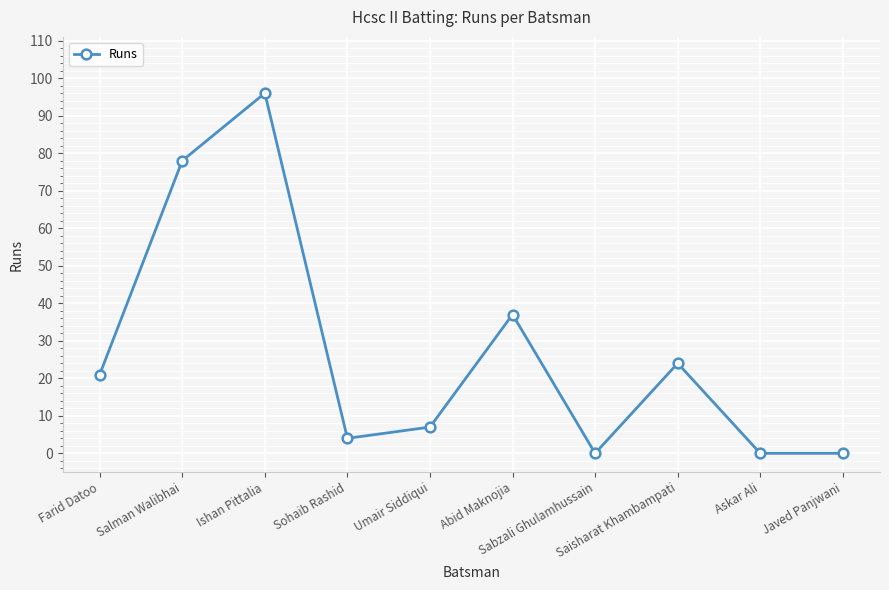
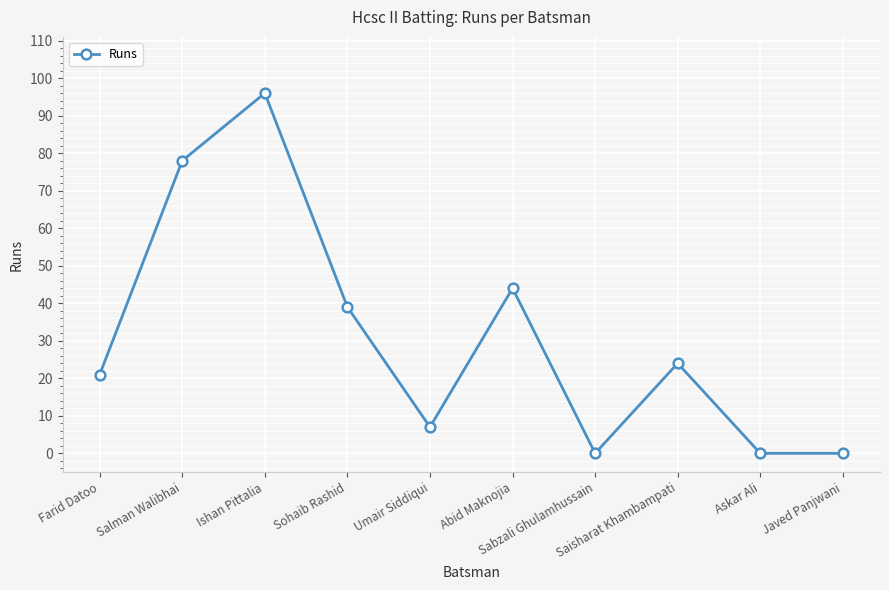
  {
    "Farid Datoo": 21,
    "Salman Walibhai": 78,
    "Ishan Pittalia": 96,
-   "Sohaib Rashid": 4,
+   "Sohaib Rashid": 39,
    "Umair Siddiqui": 7,
-   "Abid Maknojia": 37,
+   "Abid Maknojia": 44,
    "Sabzali Ghulamhussain": 0,
    "Saisharat Khambampati": 24,
    "Askar Ali": 0,
    "Javed Panjwani": 0
  }
